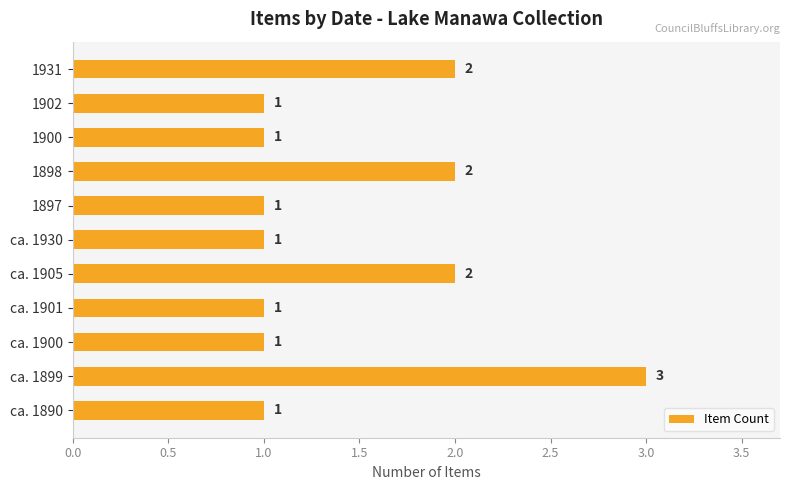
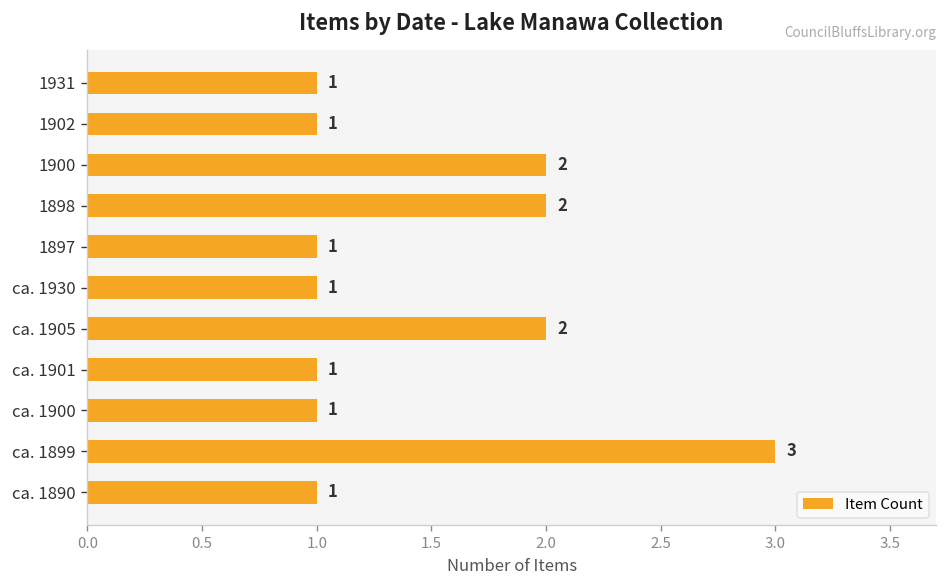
  {
-   "1931": 2,
+   "1931": 1,
    "1902": 1,
-   "1900": 1,
+   "1900": 2,
    "1898": 2,
    "1897": 1,
    "ca. 1930": 1,
    "ca. 1905": 2,
    "ca. 1901": 1,
    "ca. 1900": 1,
    "ca. 1899": 3,
    "ca. 1890": 1
  }
